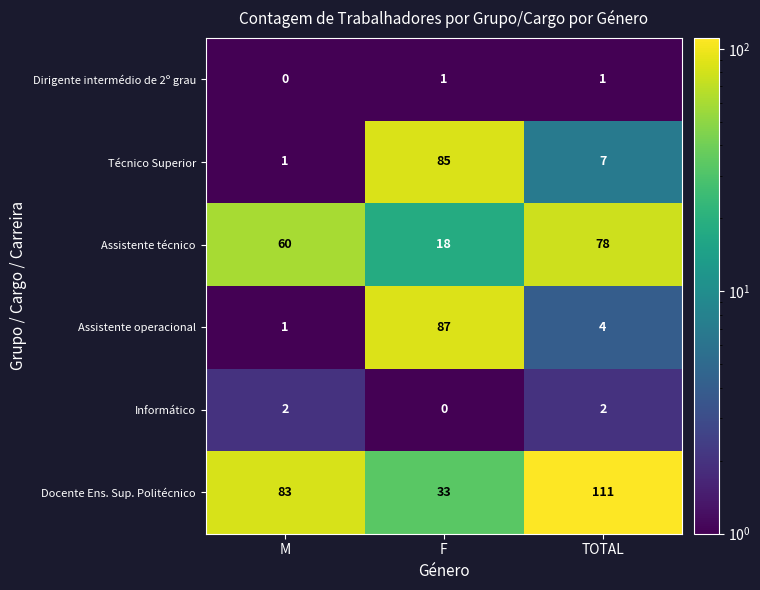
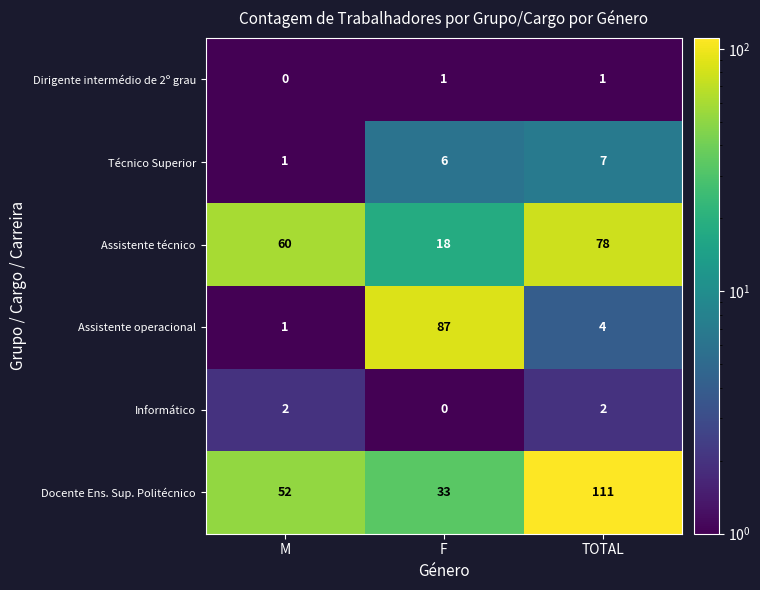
  {
    "Dirigente intermédio de 2º grau": {
      "M": 0,
      "F": 1,
      "TOTAL": 1
    },
    "Técnico Superior": {
      "M": 1,
-     "F": 85,
+     "F": 6,
      "TOTAL": 7
    },
    "Assistente técnico": {
      "M": 60,
      "F": 18,
      "TOTAL": 78
    },
    "Assistente operacional": {
      "M": 1,
      "F": 87,
      "TOTAL": 4
    },
    "Informático": {
      "M": 2,
      "F": 0,
      "TOTAL": 2
    },
    "Docente Ens. Sup. Politécnico": {
-     "M": 83,
+     "M": 52,
      "F": 33,
      "TOTAL": 111
    }
  }
